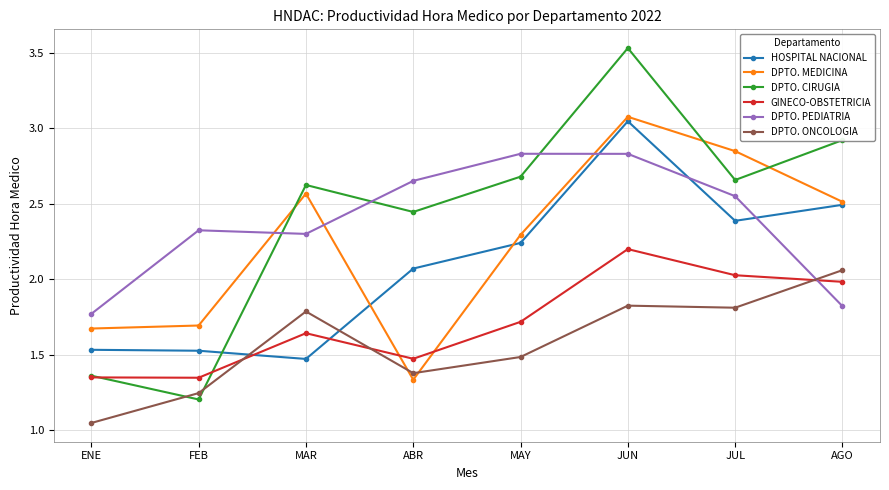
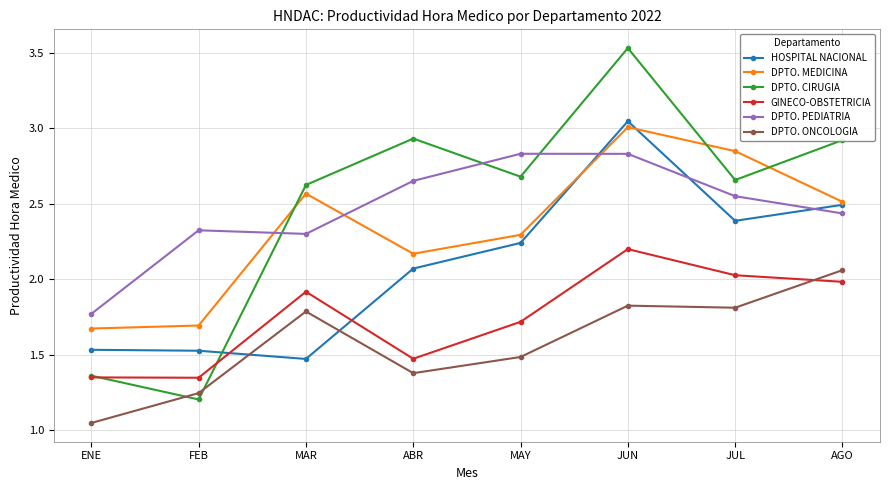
  {
    "HOSPITAL NACIONAL": {
      "ENE": 1.53,
      "FEB": 1.53,
      "MAR": 1.47,
      "ABR": 2.07,
      "MAY": 2.24,
      "JUN": 3.05,
      "JUL": 2.39,
      "AGO": 2.49
    },
    "DPTO. MEDICINA": {
      "ENE": 1.67,
      "FEB": 1.69,
      "MAR": 2.57,
-     "ABR": 1.34,
+     "ABR": 2.17,
      "MAY": 2.29,
-     "JUN": 3.08,
+     "JUN": 3.01,
      "JUL": 2.85,
      "AGO": 2.51
    },
    "DPTO. CIRUGIA": {
      "FEB": 1.21,
      "MAR": 2.63,
-     "ABR": 2.45,
+     "ABR": 2.93,
      "MAY": 2.68,
      "JUN": 3.53,
      "JUL": 2.66
    },
    "GINECO-OBSTETRICIA": {
      "FEB": 1.35,
-     "MAR": 1.64,
+     "MAR": 1.92,
      "ABR": 1.47,
      "MAY": 1.72,
      "JUN": 2.20,
      "JUL": 2.03,
      "AGO": 1.98
    },
    "DPTO. PEDIATRIA": {
      "ENE": 1.77,
      "FEB": 2.33,
      "MAR": 2.30,
      "ABR": 2.65,
      "MAY": 2.83,
      "JUN": 2.83,
      "JUL": 2.55,
-     "AGO": 1.82
+     "AGO": 2.44
    },
    "DPTO. ONCOLOGIA": {
      "ENE": 1.05,
      "FEB": 1.25,
      "MAR": 1.79,
      "ABR": 1.38,
      "MAY": 1.49,
      "JUN": 1.83,
      "JUL": 1.81,
      "AGO": 2.06
    }
  }
